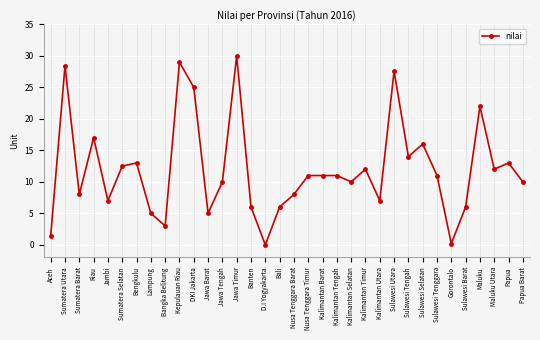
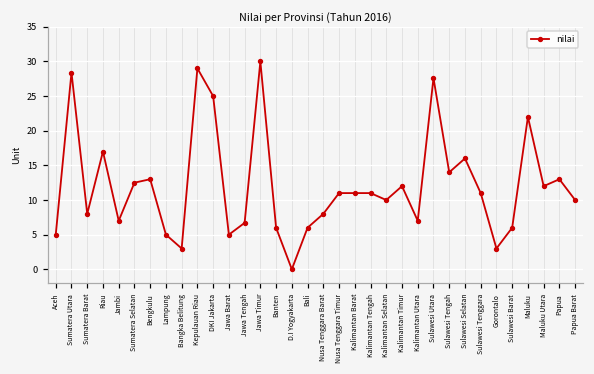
  {
-   "Aceh": 1,
+   "Aceh": 5,
    "Sumatera Utara": 28,
    "Sumatera Barat": 8,
    "Riau": 17,
    "Jambi": 7,
    "Sumatera Selatan": 13,
    "Bengkulu": 13,
    "Lampung": 5,
    "Bangka Belitung": 3,
    "Kepulauan Riau": 29,
    "DKI Jakarta": 25,
    "Jawa Barat": 5,
-   "Jawa Tengah": 10,
+   "Jawa Tengah": 7,
    "Jawa Timur": 30,
    "Banten": 6,
    "D.I Yogyakarta": 0,
    "Bali": 6,
    "Nusa Tenggara Barat": 8,
    "Nusa Tenggara Timur": 11,
    "Kalimantan Barat": 11,
    "Kalimantan Tengah": 11,
    "Kalimantan Selatan": 10,
    "Kalimantan Timur": 12,
    "Kalimantan Utara": 7,
    "Sulawesi Utara": 28,
    "Sulawesi Tengah": 14,
    "Sulawesi Selatan": 16,
    "Sulawesi Tenggara": 11,
-   "Gorontalo": 0,
+   "Gorontalo": 3,
    "Sulawesi Barat": 6,
    "Maluku": 22,
    "Maluku Utara": 12,
    "Papua": 13,
    "Papua Barat": 10
  }
